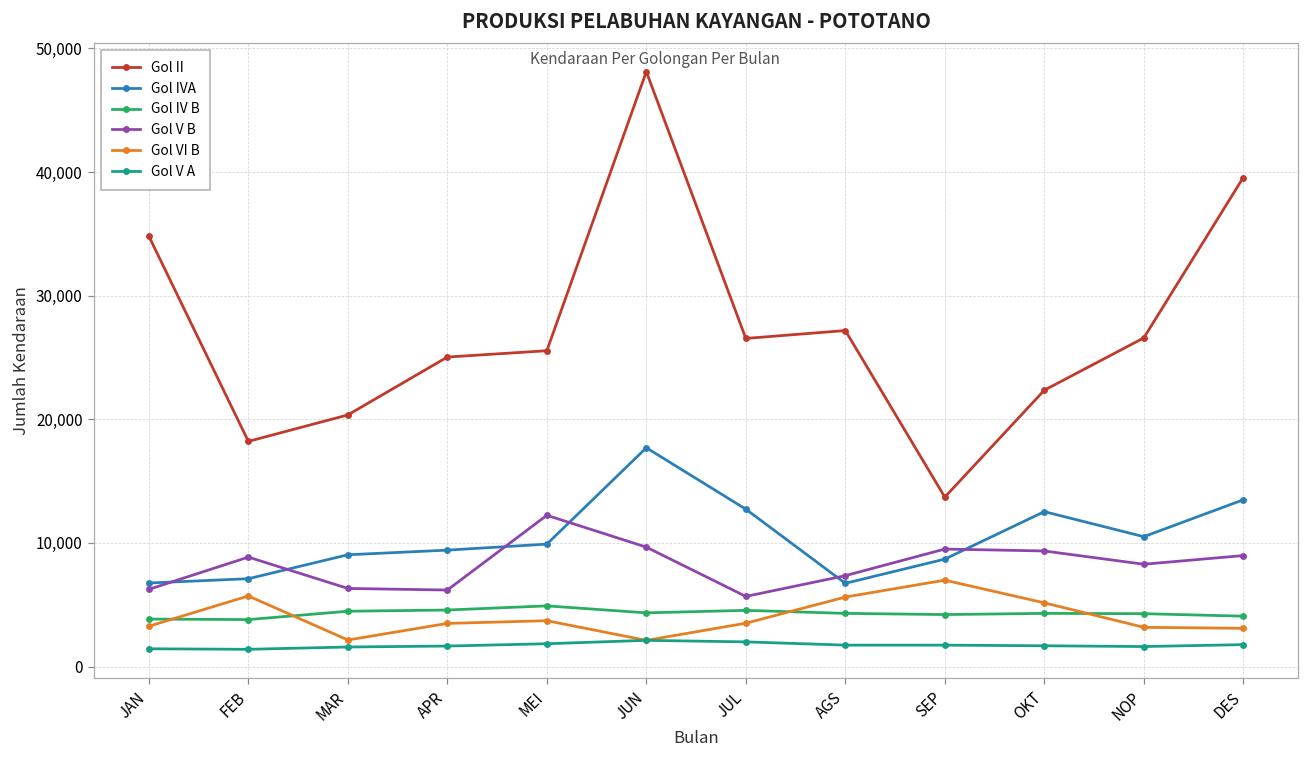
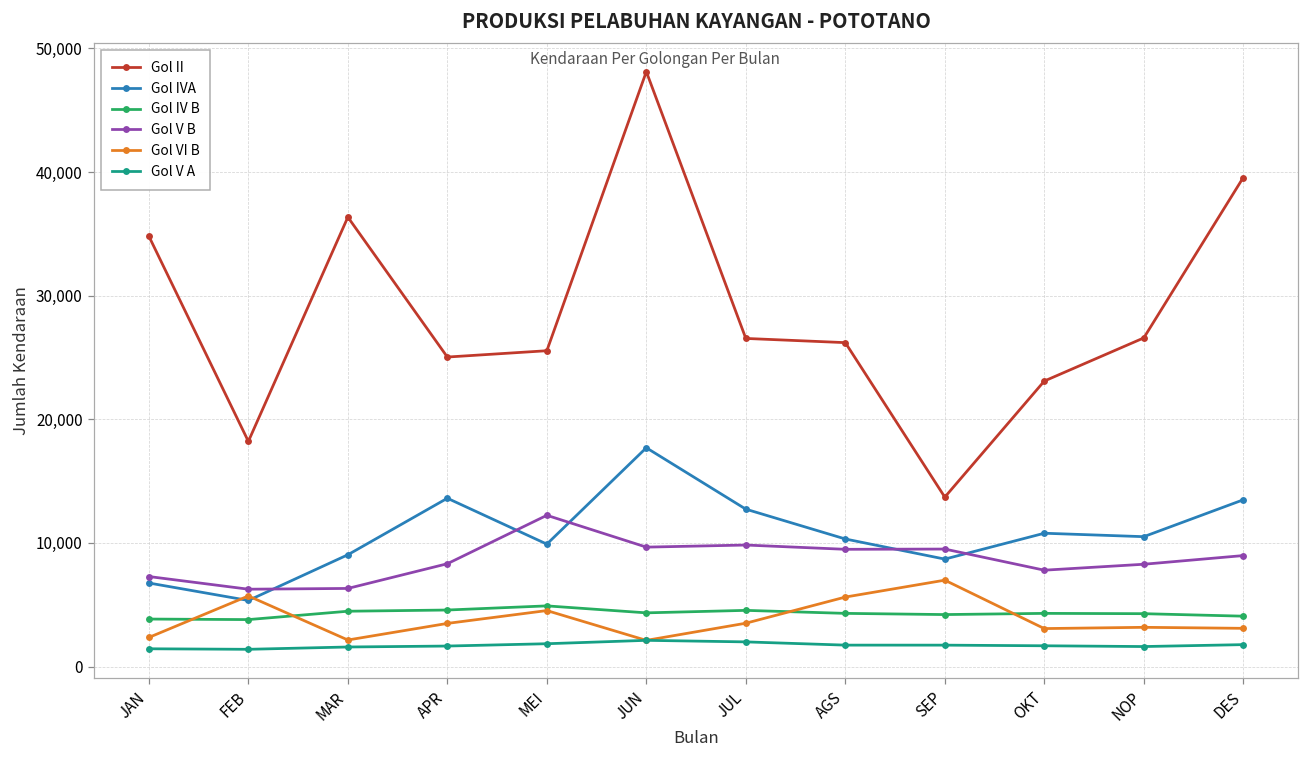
  {
    "Gol II": {
      "JAN": "34,800",
      "FEB": "18,200",
-     "MAR": "20,400",
+     "MAR": "36,400",
      "APR": "25,000",
      "MEI": "25,600",
      "JUN": "48,100",
      "JUL": "26,500",
-     "AGS": "27,200",
+     "AGS": "26,200",
      "SEP": "13,700",
-     "OKT": "22,400",
+     "OKT": "23,100",
      "NOP": "26,600",
      "DES": "39,600"
    },
    "Gol IVA": {
      "JAN": "6,800",
-     "FEB": "7,100",
+     "FEB": "5,300",
      "MAR": "9,000",
-     "APR": "9,400",
+     "APR": "13,600",
      "MEI": "9,900",
      "JUN": "17,700",
      "JUL": "12,700",
-     "AGS": "6,700",
+     "AGS": "10,300",
      "SEP": "8,700",
-     "OKT": "12,500",
+     "OKT": "10,800",
      "NOP": "10,500",
      "DES": "13,500"
    },
    "Gol V B": {
-     "JAN": "6,200",
-     "FEB": "8,900",
+     "JAN": "7,300",
+     "FEB": "6,300",
      "MAR": "6,300",
-     "APR": "6,200",
+     "APR": "8,300",
      "MEI": "12,200",
      "JUN": "9,700",
-     "JUL": "5,700",
-     "AGS": "7,400",
+     "JUL": "9,800",
+     "AGS": "9,500",
      "SEP": "9,500",
-     "OKT": "9,400",
+     "OKT": "7,800",
      "NOP": "8,300",
      "DES": "9,000"
    },
    "Gol VI B": {
-     "JAN": "3,300",
+     "JAN": "2,400",
      "FEB": "5,700",
      "MAR": "2,100",
      "APR": "3,500",
-     "MEI": "3,700",
+     "MEI": "4,500",
      "JUL": "3,500",
      "AGS": "5,600",
      "SEP": "7,000",
-     "OKT": "5,200",
+     "OKT": "3,100",
      "NOP": "3,200",
      "DES": "3,100"
    }
  }
